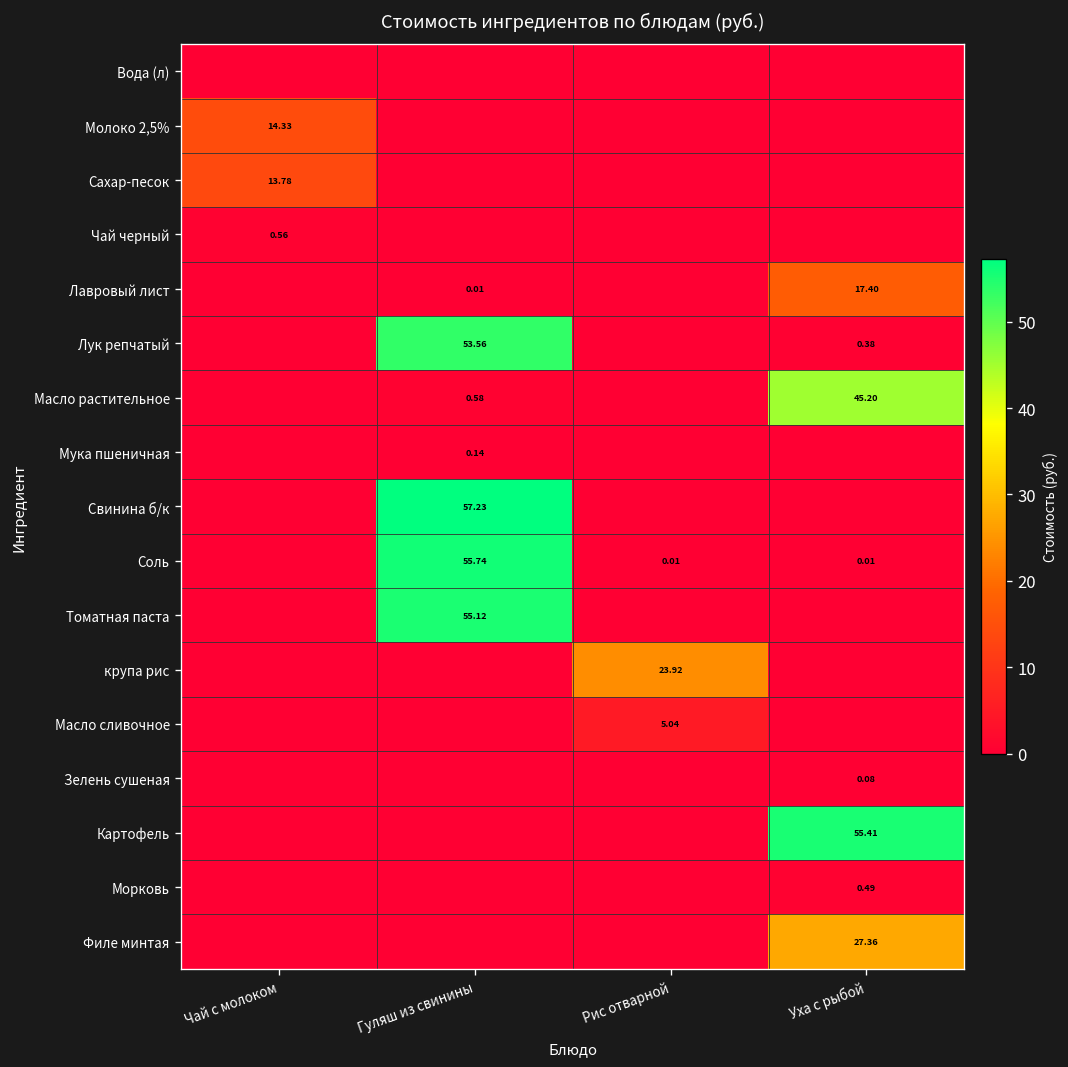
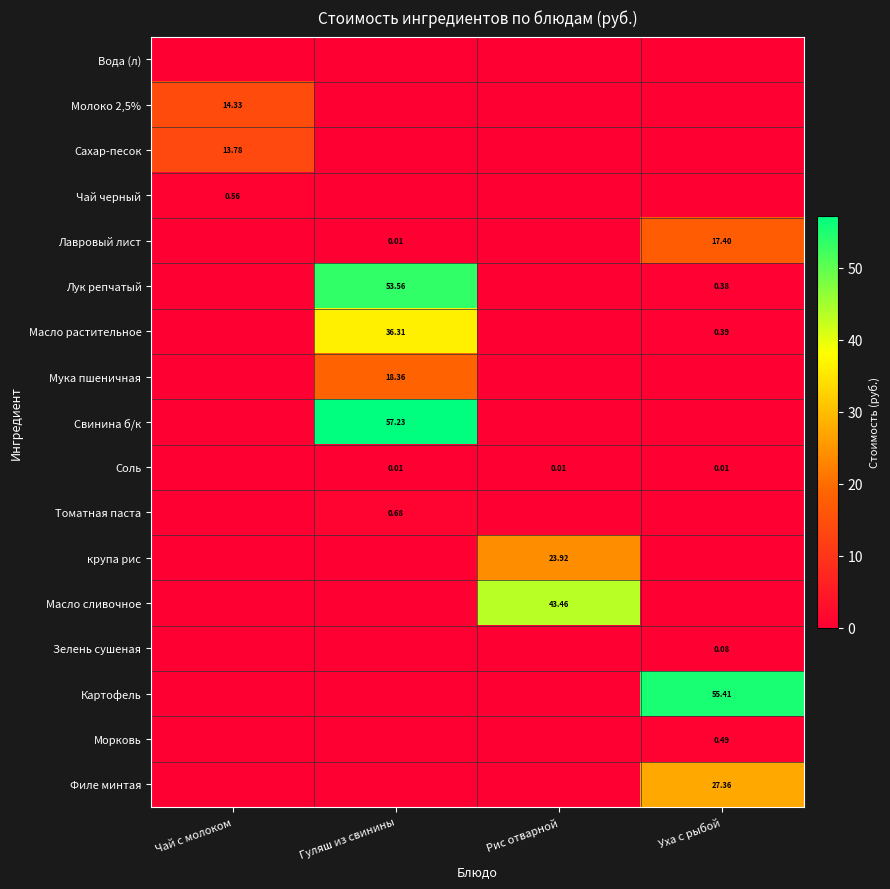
  {
    "Молоко 2,5%": {
      "Чай с молоком": 14.33
    },
    "Сахар-песок": {
      "Чай с молоком": 13.78
    },
    "Чай черный": {
      "Чай с молоком": 0.56
    },
    "Лавровый лист": {
      "Гуляш из свинины": 0.01,
      "Уха с рыбой": 17.40
    },
    "Лук репчатый": {
      "Гуляш из свинины": 53.56,
      "Уха с рыбой": 0.38
    },
    "Масло растительное": {
-     "Гуляш из свинины": 0.58,
-     "Уха с рыбой": 45.20
+     "Гуляш из свинины": 36.31,
+     "Уха с рыбой": 0.39
    },
    "Мука пшеничная": {
-     "Гуляш из свинины": 0.14
+     "Гуляш из свинины": 18.36
    },
    "Свинина б/к": {
      "Гуляш из свинины": 57.23
    },
    "Соль": {
-     "Гуляш из свинины": 55.74,
+     "Гуляш из свинины": 0.01,
      "Рис отварной": 0.01,
      "Уха с рыбой": 0.01
    },
    "Томатная паста": {
-     "Гуляш из свинины": 55.12
+     "Гуляш из свинины": 0.68
    },
    "крупа рис": {
      "Рис отварной": 23.92
    },
    "Масло сливочное": {
-     "Рис отварной": 5.04
+     "Рис отварной": 43.46
    },
    "Зелень сушеная": {
      "Уха с рыбой": 0.08
    },
    "Картофель": {
      "Уха с рыбой": 55.41
    },
    "Морковь": {
      "Уха с рыбой": 0.49
    },
    "Филе минтая": {
      "Уха с рыбой": 27.36
    }
  }
